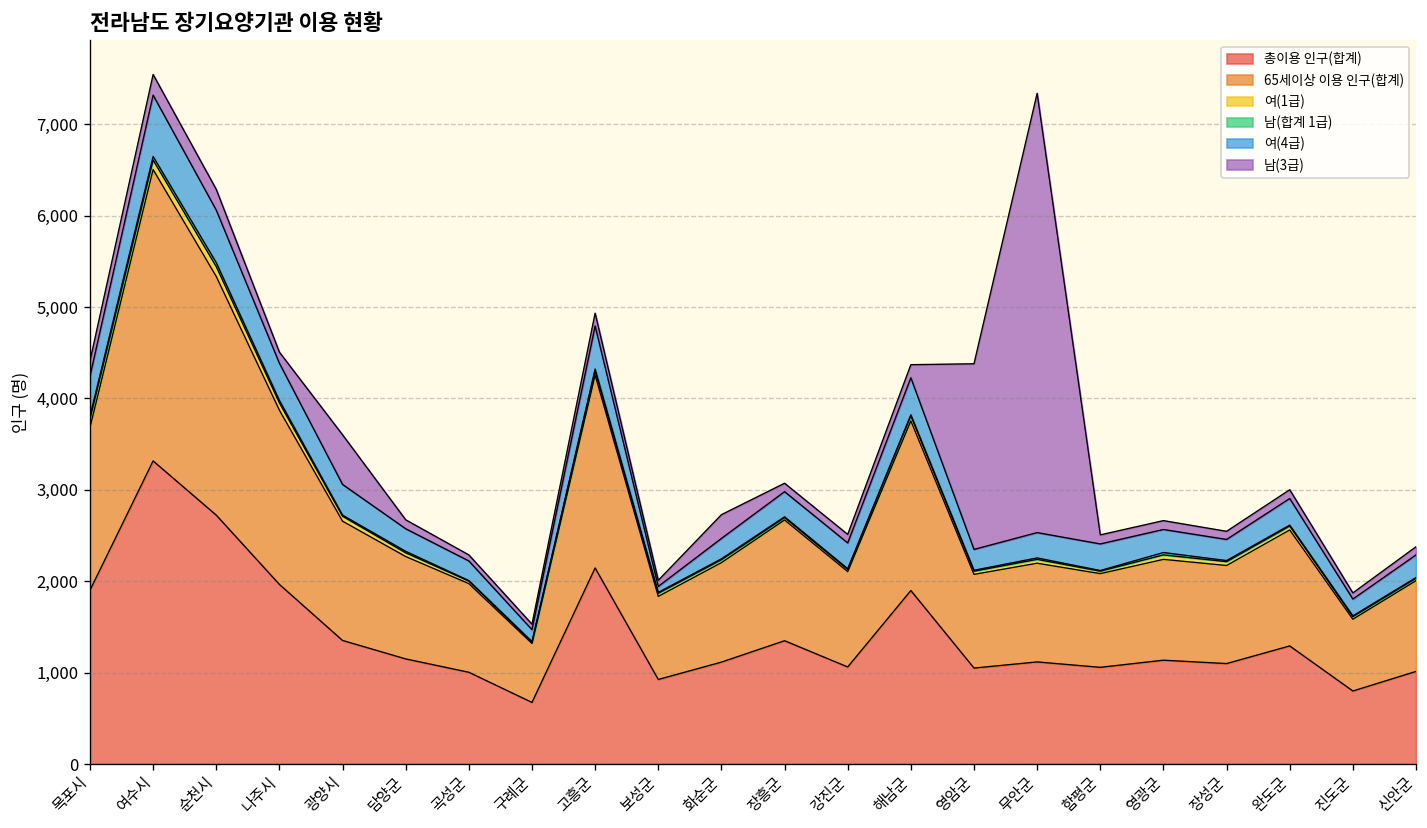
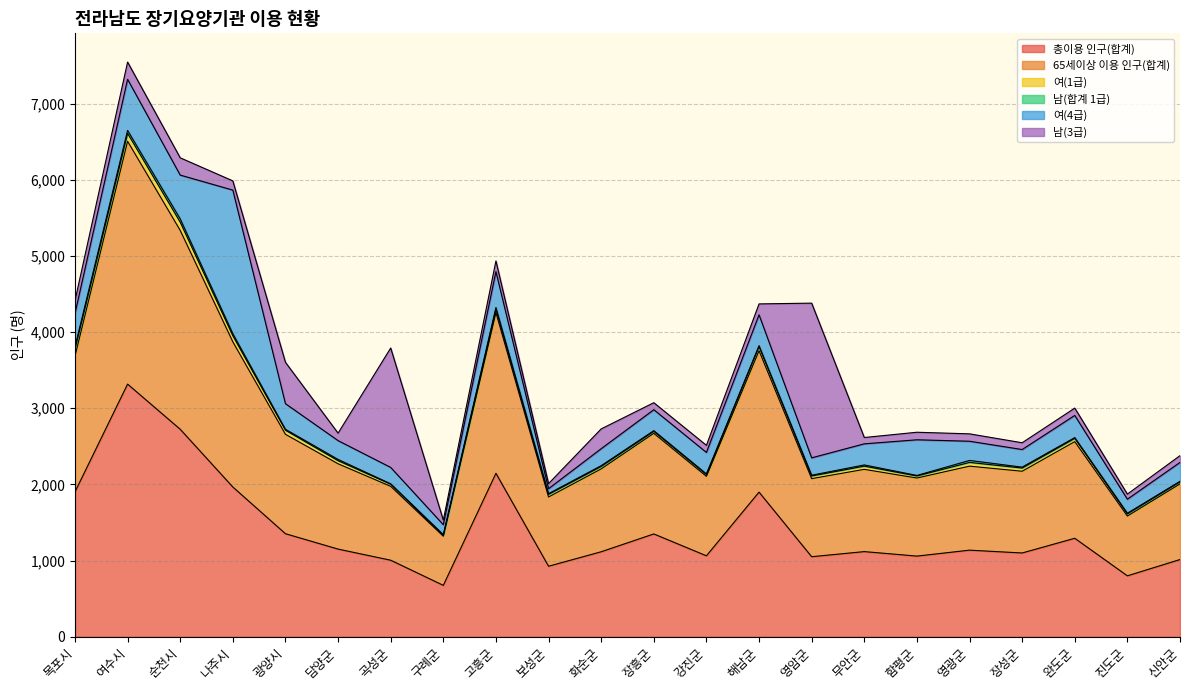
  {
    "여(1급)": {
      "여수시": "100",
      "순천시": "100"
    },
    "남(합계 1급)": {
      "여수시": "0",
      "순천시": "0"
    },
    "여(4급)": {
      "목포시": "400",
      "여수시": "700",
      "순천시": "600",
-     "나주시": "400",
+     "나주시": "1,900",
      "광양시": "300",
      "담양군": "200",
      "곡성군": "200",
      "구례군": "100",
      "고흥군": "500",
      "보성군": "100",
      "화순군": "200",
      "장흥군": "300",
      "강진군": "300",
      "해남군": "400",
      "영암군": "200",
      "무안군": "300",
-     "함평군": "300",
+     "함평군": "500",
      "영광군": "300",
      "장성군": "200",
      "완도군": "300",
      "진도군": "200",
      "신안군": "200"
    },
    "남(3급)": {
      "목포시": "200",
      "여수시": "200",
      "순천시": "200",
      "나주시": "100",
      "광양시": "500",
      "담양군": "100",
-     "곡성군": "100",
+     "곡성군": "1,600",
      "구례군": "100",
      "고흥군": "100",
      "보성군": "100",
      "화순군": "300",
      "장흥군": "100",
      "강진군": "100",
      "해남군": "100",
      "영암군": "2,000",
-     "무안군": "4,800",
+     "무안군": "100",
      "함평군": "100",
      "영광군": "100",
      "장성군": "100",
      "완도군": "100",
      "진도군": "100",
      "신안군": "100"
    }
  }
